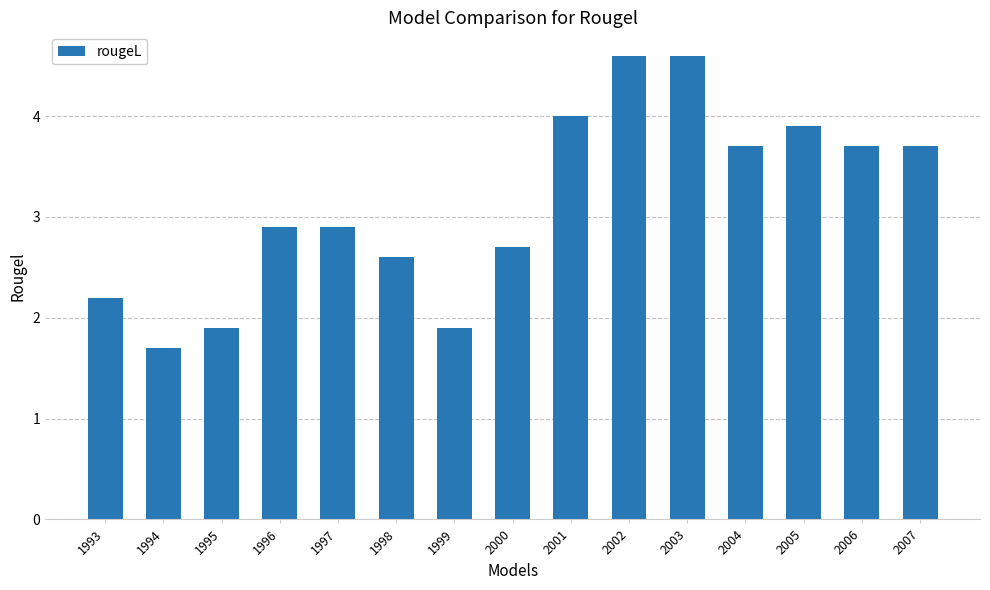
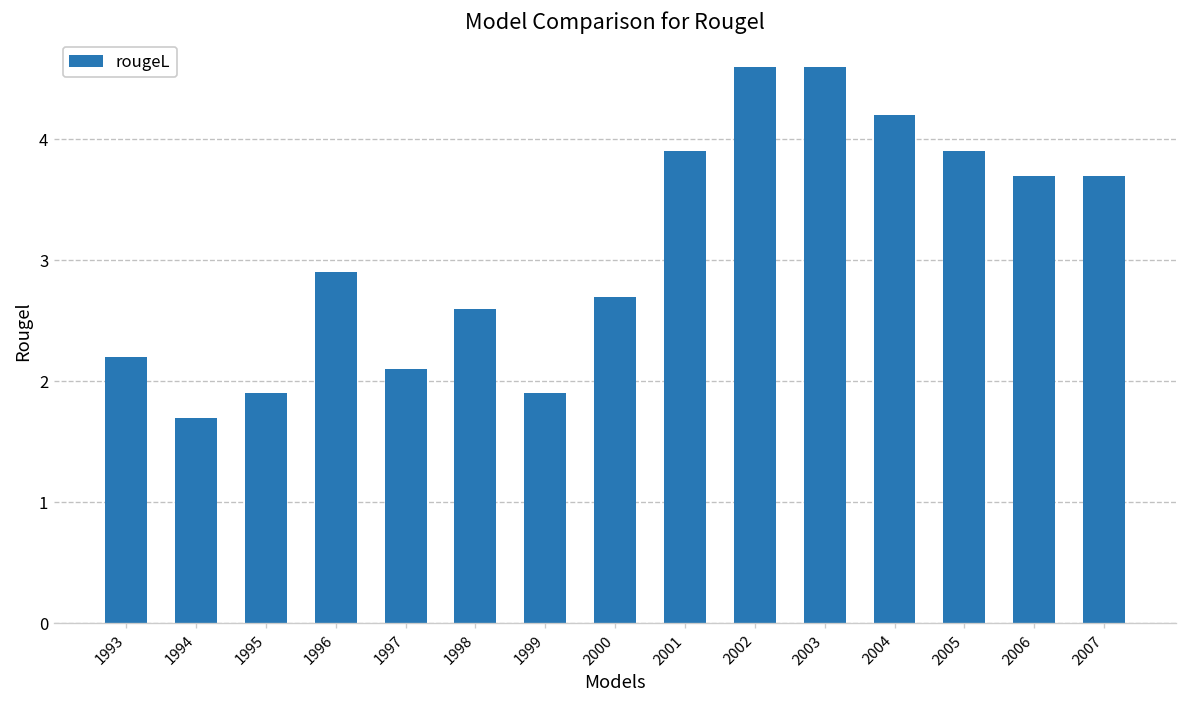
  {
    "1993": 2.2,
    "1994": 1.7,
    "1995": 1.9,
    "1996": 2.9,
-   "1997": 2.9,
+   "1997": 2.1,
    "1998": 2.6,
    "1999": 1.9,
    "2000": 2.7,
-   "2001": 4.0,
+   "2001": 3.9,
    "2002": 4.6,
    "2003": 4.6,
-   "2004": 3.7,
+   "2004": 4.2,
    "2005": 3.9,
    "2006": 3.7,
    "2007": 3.7
  }
